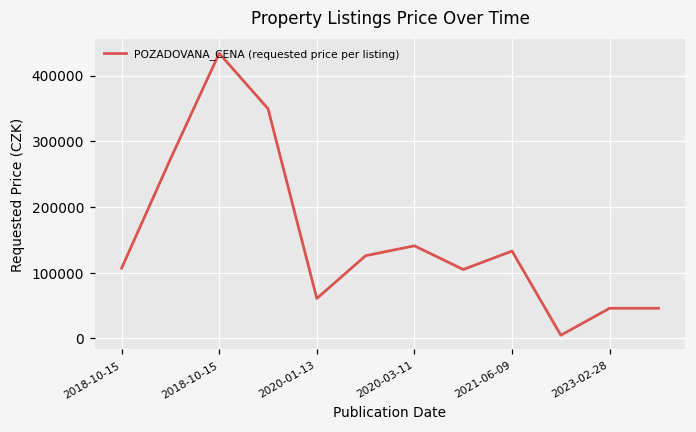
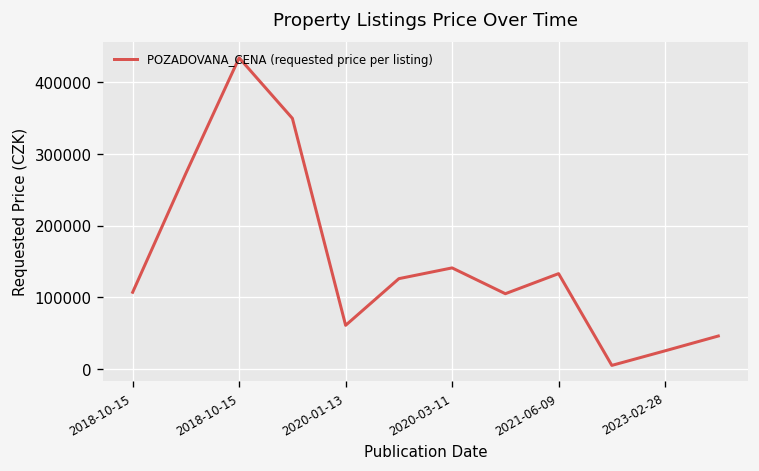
  {
    "2020-01-13": 60000,
-   "2023-02-28": 50000
+   "2023-02-28": 30000
  }
